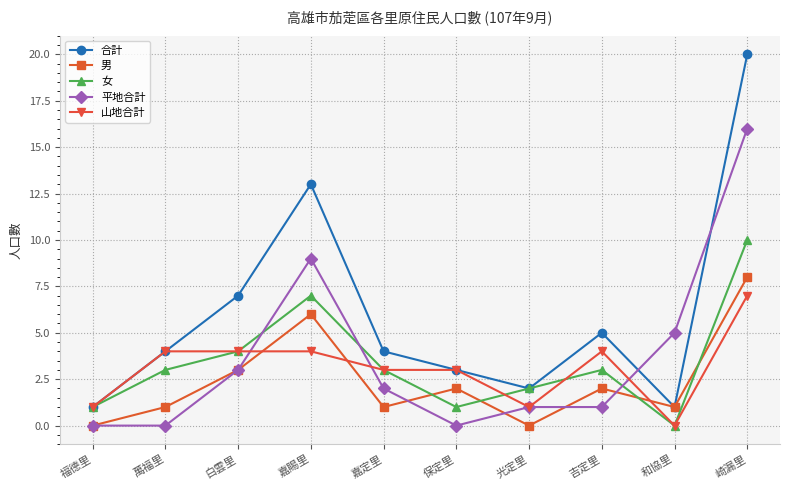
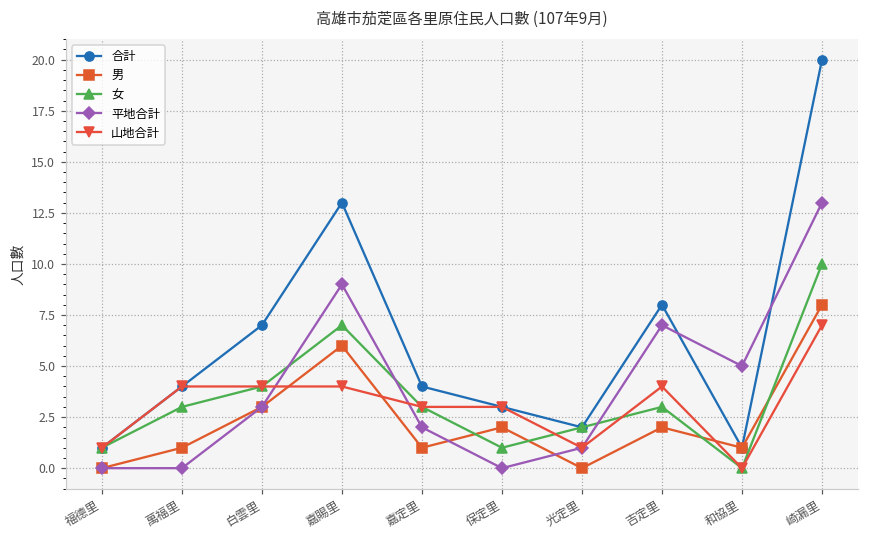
  {
    "合計": {
      "白雲里": 7,
      "嘉賜里": 13,
      "嘉定里": 4,
-     "吉定里": 5,
+     "吉定里": 8,
      "崎漏里": 20
    },
    "女": {
      "萬福里": 3,
      "嘉賜里": 7,
      "保定里": 1,
      "吉定里": 3,
      "崎漏里": 10
    },
    "平地合計": {
      "萬福里": 0,
      "嘉賜里": 9,
      "嘉定里": 2,
      "保定里": 0,
-     "吉定里": 1,
+     "吉定里": 7,
      "和協里": 5,
-     "崎漏里": 16
+     "崎漏里": 13
    }
  }
